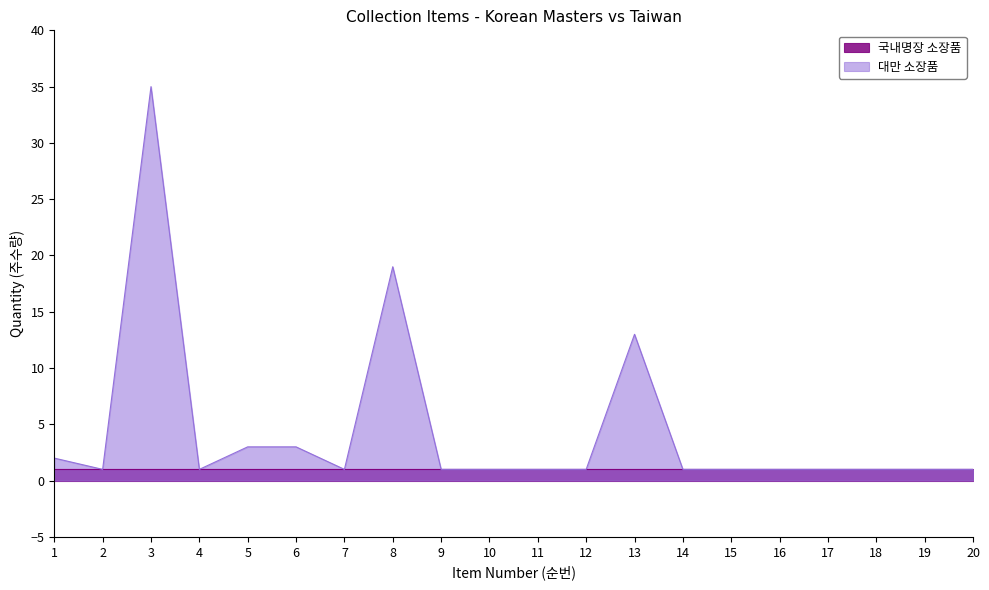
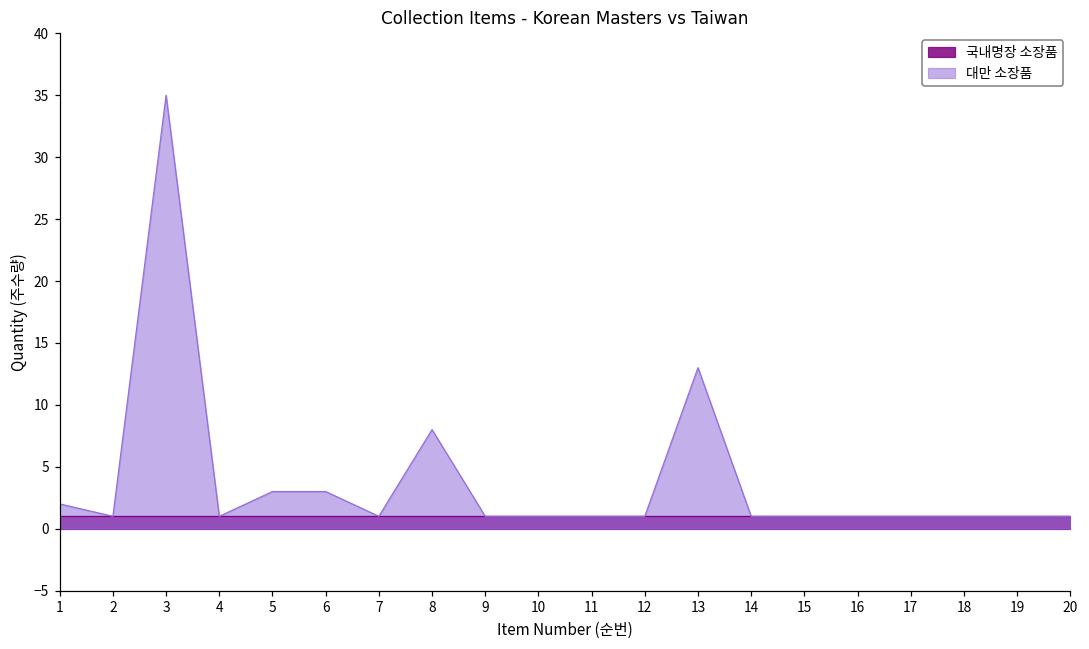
  {
    "국내명장 소장품": {
      "1": 1,
      "3": 1,
      "5": 1,
      "6": 1,
      "8": 1,
      "13": 1
    },
    "대만 소장품": {
      "1": 2,
      "3": 35,
      "5": 3,
      "6": 3,
-     "8": 19,
+     "8": 8,
      "13": 13
    }
  }
